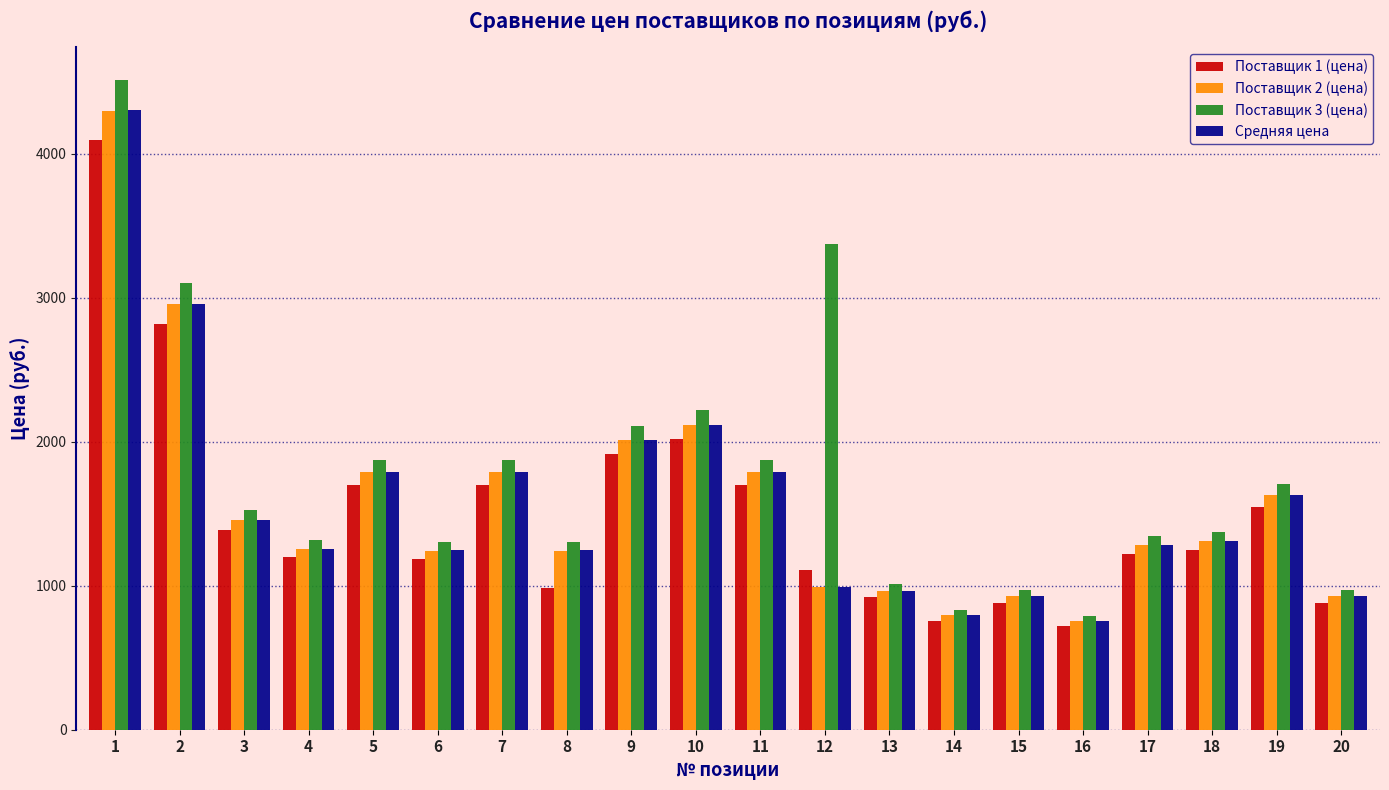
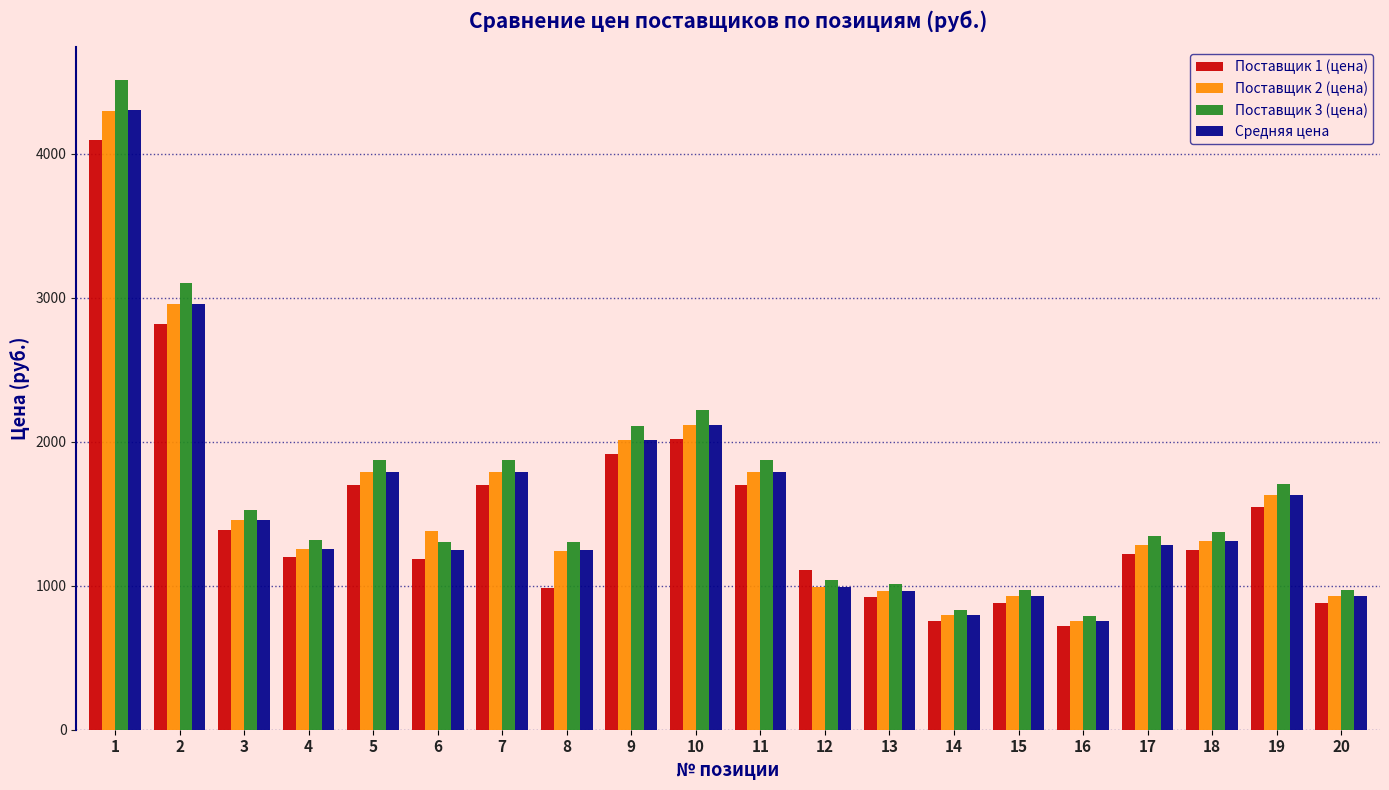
  {
    "Поставщик 1 (цена)": {
      "1": 4100,
      "2": 2820,
      "3": 1390,
      "4": 1200,
      "5": 1700,
      "6": 1190,
      "7": 1700,
      "8": 990,
      "9": 1920,
      "10": 2020,
      "11": 1700,
      "12": 1110,
      "13": 920,
      "14": 760,
      "15": 880,
      "16": 720,
      "17": 1220,
      "18": 1250,
      "19": 1550,
      "20": 880
    },
    "Поставщик 2 (цена)": {
      "1": 4300,
      "2": 2960,
      "3": 1460,
      "4": 1260,
      "5": 1790,
-     "6": 1240,
+     "6": 1380,
      "7": 1790,
      "8": 1240,
      "9": 2010,
      "10": 2120,
      "11": 1790,
      "12": 990,
      "13": 970,
      "14": 790,
      "15": 930,
      "16": 750,
      "17": 1280,
      "18": 1310,
      "19": 1630,
      "20": 930
    },
    "Поставщик 3 (цена)": {
      "1": 4510,
      "2": 3110,
      "3": 1530,
      "4": 1320,
      "5": 1880,
      "6": 1310,
      "7": 1880,
      "8": 1310,
      "9": 2110,
      "10": 2220,
      "11": 1880,
-     "12": 3370,
+     "12": 1040,
      "13": 1010,
      "14": 830,
      "15": 970,
      "16": 790,
      "17": 1350,
      "18": 1380,
      "19": 1710,
      "20": 970
    },
    "Средняя цена": {
      "1": 4300,
      "2": 2960,
      "3": 1460,
      "4": 1260,
      "5": 1790,
      "6": 1250,
      "7": 1790,
      "8": 1250,
      "9": 2010,
      "10": 2120,
      "11": 1790,
      "12": 990,
      "13": 970,
      "14": 800,
      "15": 930,
      "16": 750,
      "17": 1280,
      "18": 1310,
      "19": 1630,
      "20": 930
    }
  }
